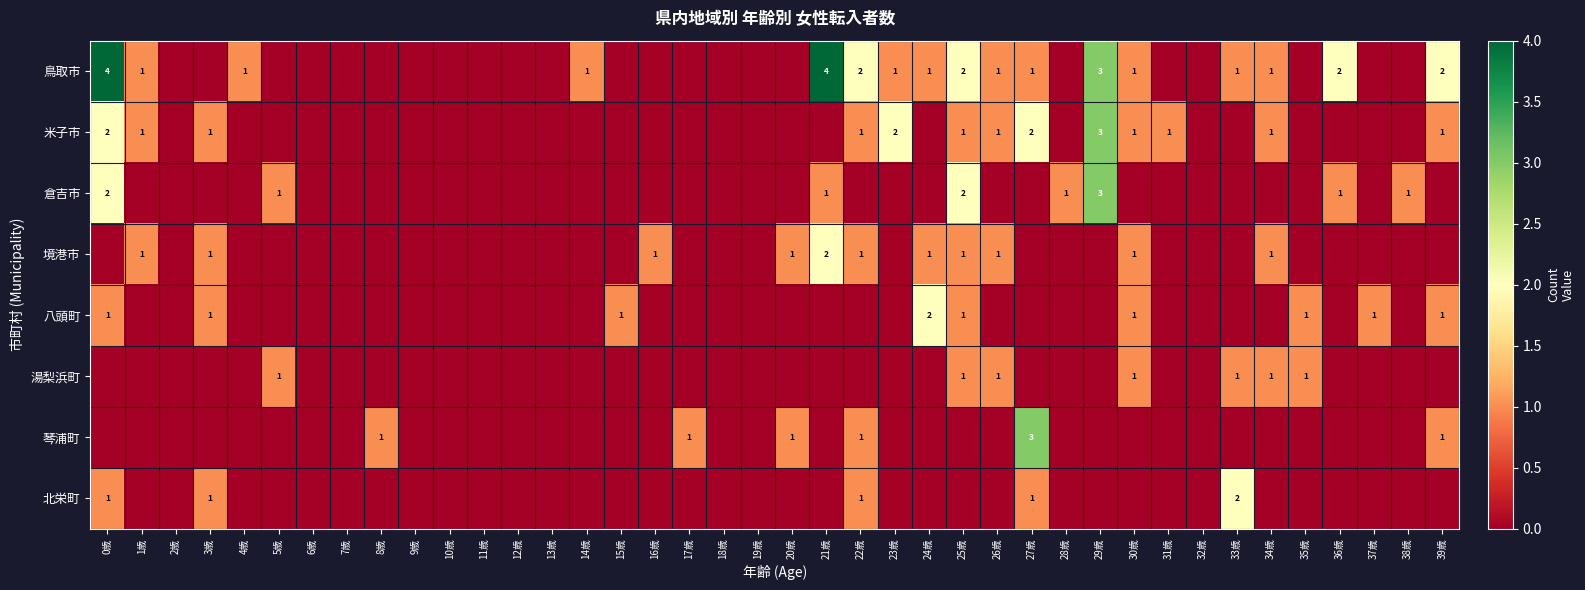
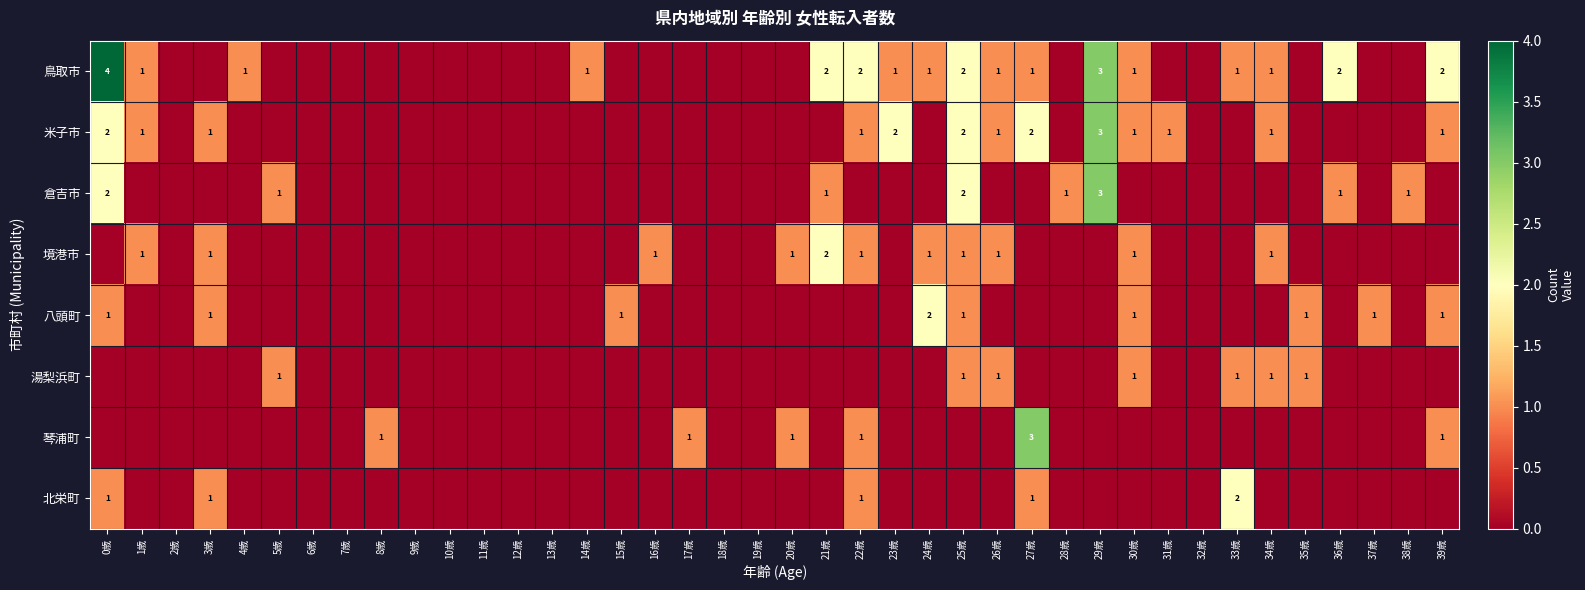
  {
    "鳥取市": {
      "0歳": 4,
      "1歳": 1,
      "4歳": 1,
      "14歳": 1,
-     "21歳": 4,
+     "21歳": 2,
      "22歳": 2,
      "23歳": 1,
      "24歳": 1,
      "25歳": 2,
      "26歳": 1,
      "27歳": 1,
      "29歳": 3,
      "30歳": 1,
      "33歳": 1,
      "34歳": 1,
      "36歳": 2,
      "39歳": 2
    },
    "米子市": {
      "0歳": 2,
      "1歳": 1,
      "3歳": 1,
      "22歳": 1,
      "23歳": 2,
-     "25歳": 1,
+     "25歳": 2,
      "26歳": 1,
      "27歳": 2,
      "29歳": 3,
      "30歳": 1,
      "31歳": 1,
      "34歳": 1,
      "39歳": 1
    },
    "倉吉市": {
      "0歳": 2,
      "5歳": 1,
      "21歳": 1,
      "25歳": 2,
      "28歳": 1,
      "29歳": 3,
      "36歳": 1,
      "38歳": 1
    },
    "境港市": {
      "1歳": 1,
      "3歳": 1,
      "16歳": 1,
      "20歳": 1,
      "21歳": 2,
      "22歳": 1,
      "24歳": 1,
      "25歳": 1,
      "26歳": 1,
      "30歳": 1,
      "34歳": 1
    },
    "八頭町": {
      "0歳": 1,
      "3歳": 1,
      "15歳": 1,
      "24歳": 2,
      "25歳": 1,
      "30歳": 1,
      "35歳": 1,
      "37歳": 1,
      "39歳": 1
    },
    "湯梨浜町": {
      "5歳": 1,
      "25歳": 1,
      "26歳": 1,
      "30歳": 1,
      "33歳": 1,
      "34歳": 1,
      "35歳": 1
    },
    "琴浦町": {
      "8歳": 1,
      "17歳": 1,
      "20歳": 1,
      "22歳": 1,
      "27歳": 3,
      "39歳": 1
    },
    "北栄町": {
      "0歳": 1,
      "3歳": 1,
      "22歳": 1,
      "27歳": 1,
      "33歳": 2
    }
  }
